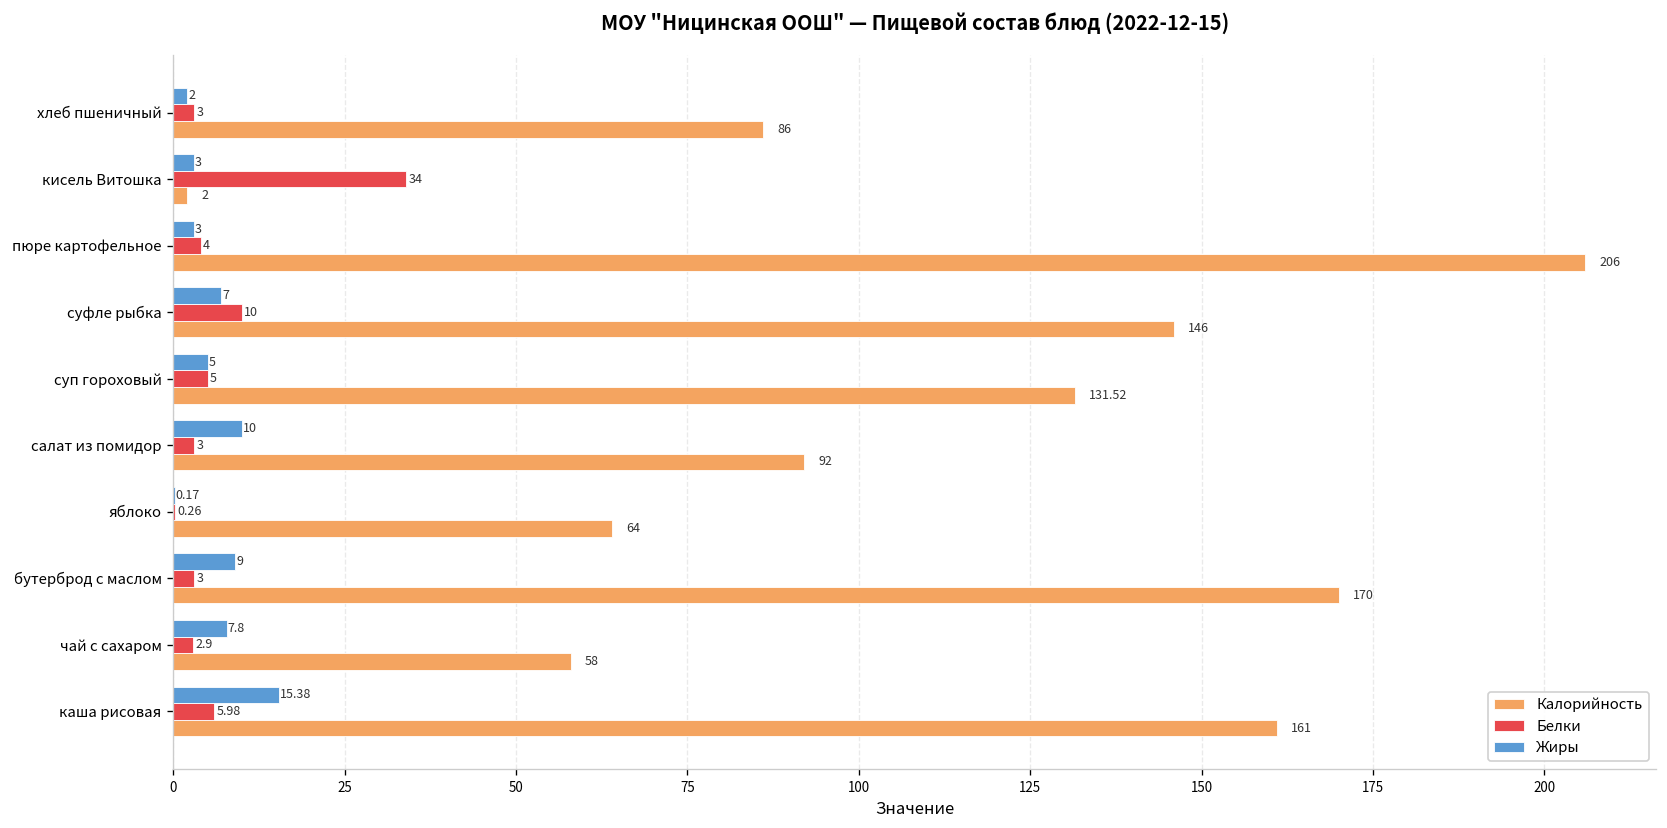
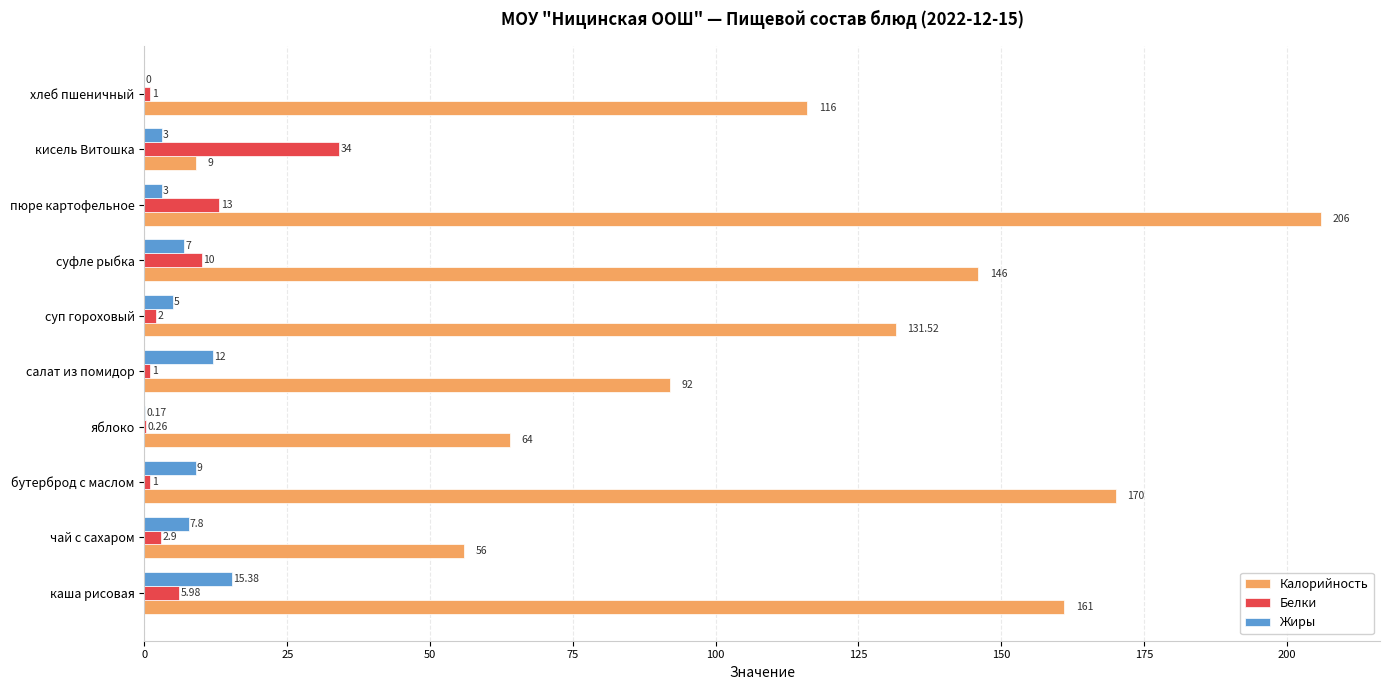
  {
    "Калорийность": {
-     "хлеб пшеничный": 86,
-     "кисель Витошка": 2,
+     "хлеб пшеничный": 116,
+     "кисель Витошка": 9,
      "пюре картофельное": 206,
      "суфле рыбка": 146,
      "суп гороховый": 131.52,
      "салат из помидор": 92,
      "яблоко": 64,
      "бутерброд с маслом": 170,
-     "чай с сахаром": 58,
+     "чай с сахаром": 56,
      "каша рисовая": 161
    },
    "Белки": {
-     "хлеб пшеничный": 3,
+     "хлеб пшеничный": 1,
      "кисель Витошка": 34,
-     "пюре картофельное": 4,
+     "пюре картофельное": 13,
      "суфле рыбка": 10,
-     "суп гороховый": 5,
-     "салат из помидор": 3,
+     "суп гороховый": 2,
+     "салат из помидор": 1,
      "яблоко": 0.26,
-     "бутерброд с маслом": 3,
+     "бутерброд с маслом": 1,
      "чай с сахаром": 2.9,
      "каша рисовая": 5.98
    },
    "Жиры": {
-     "хлеб пшеничный": 2,
+     "хлеб пшеничный": 0,
      "кисель Витошка": 3,
      "пюре картофельное": 3,
      "суфле рыбка": 7,
      "суп гороховый": 5,
-     "салат из помидор": 10,
+     "салат из помидор": 12,
      "яблоко": 0.17,
      "бутерброд с маслом": 9,
      "чай с сахаром": 7.8,
      "каша рисовая": 15.38
    }
  }
